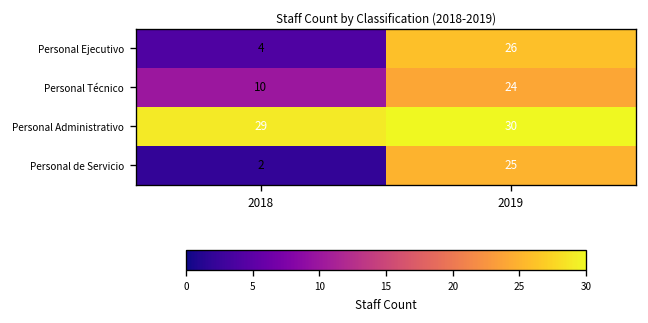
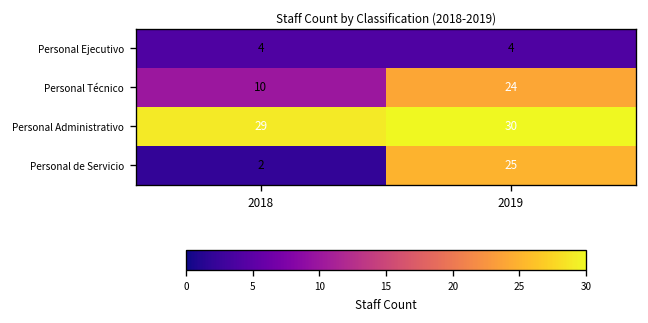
  {
    "Personal Ejecutivo": {
      "2018": 4,
-     "2019": 26
+     "2019": 4
    },
    "Personal Técnico": {
      "2018": 10,
      "2019": 24
    },
    "Personal Administrativo": {
      "2018": 29,
      "2019": 30
    },
    "Personal de Servicio": {
      "2018": 2,
      "2019": 25
    }
  }
